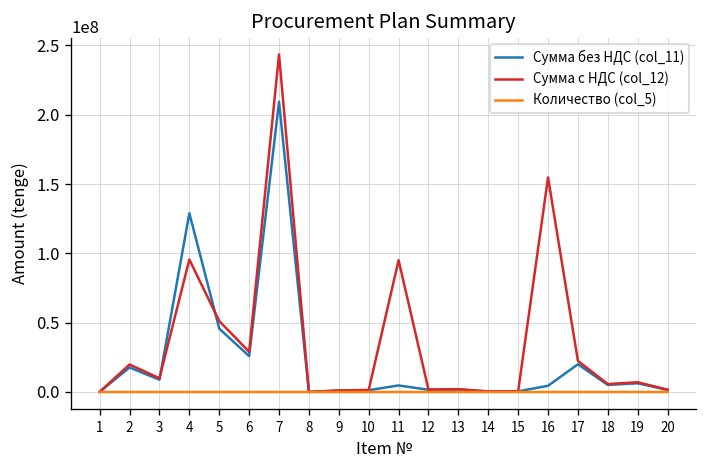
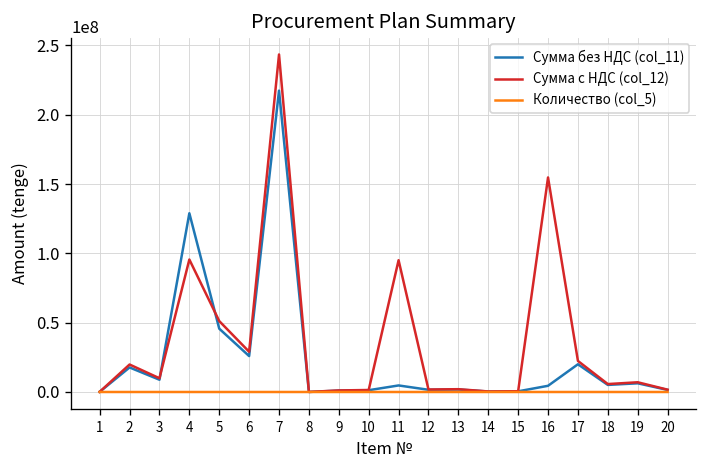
  {
    "Сумма без НДС (col_11)": {
      "4": 129000000,
      "5": 46000000,
      "6": 26000000,
-     "7": 209000000,
+     "7": 217000000,
      "11": 5000000,
      "16": 4000000,
      "17": 20000000
    },
    "Сумма с НДС (col_12)": {
      "4": 96000000,
      "5": 51000000,
      "6": 29000000,
      "7": 244000000,
      "11": 95000000,
      "16": 155000000,
      "17": 22000000
    },
    "Количество (col_5)": {
      "2": 0,
      "3": 0,
      "4": 0,
      "5": 0,
      "6": 0,
      "7": 0,
      "11": 0,
      "16": 0,
      "17": 0,
      "18": 0,
      "19": 0
    }
  }
